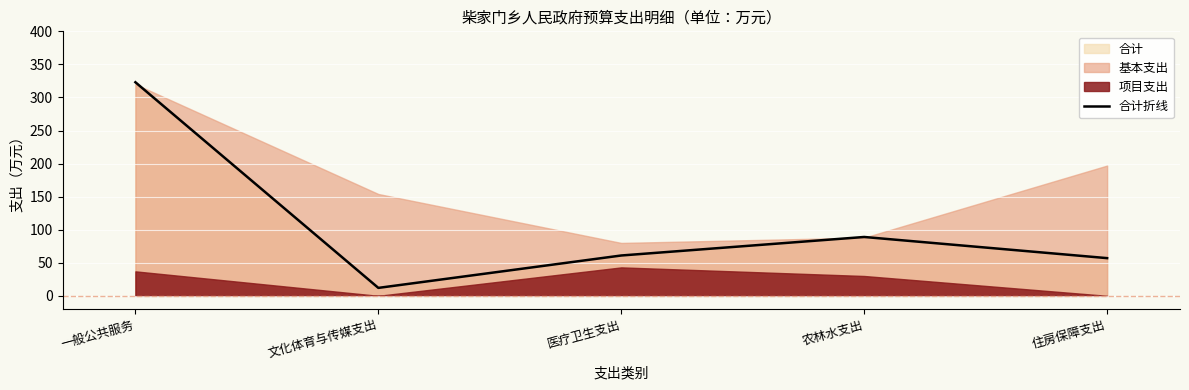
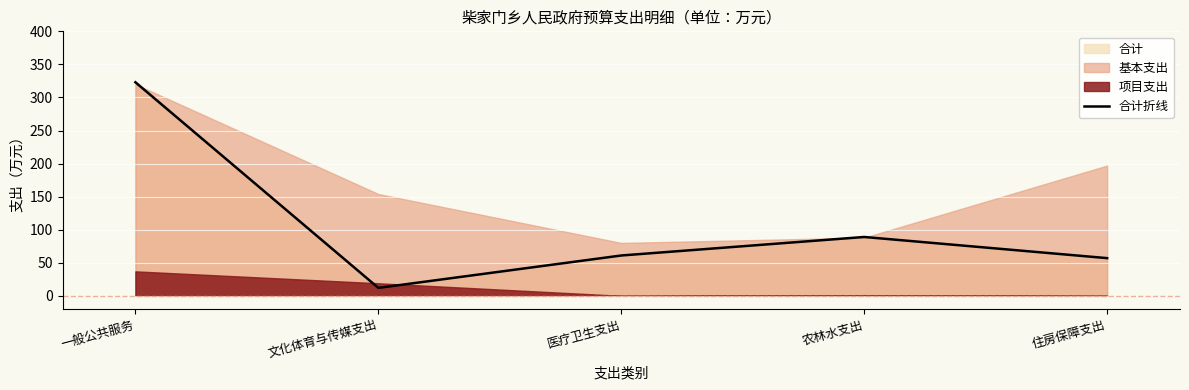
  {
    "合计": {
      "文化体育与传媒支出": 10,
      "医疗卫生支出": 60,
      "住房保障支出": 60
    },
    "基本支出": {
      "文化体育与传媒支出": 150,
      "医疗卫生支出": 80,
      "住房保障支出": 200
    },
    "项目支出": {
      "一般公共服务": 40,
-     "文化体育与传媒支出": 0,
-     "医疗卫生支出": 40,
-     "农林水支出": 30,
+     "文化体育与传媒支出": 20,
+     "医疗卫生支出": 0,
+     "农林水支出": 0,
      "住房保障支出": 0
    }
  }
